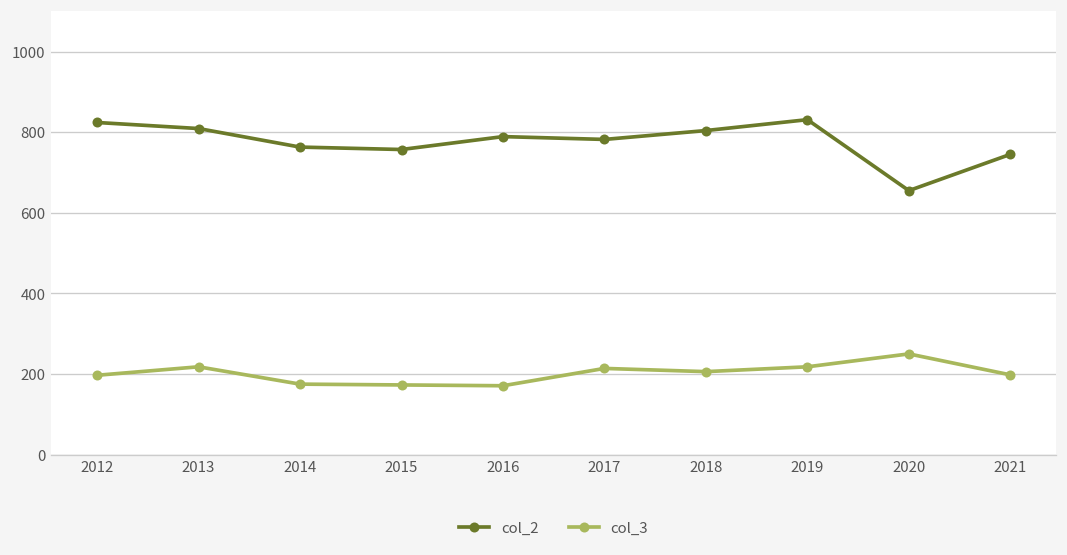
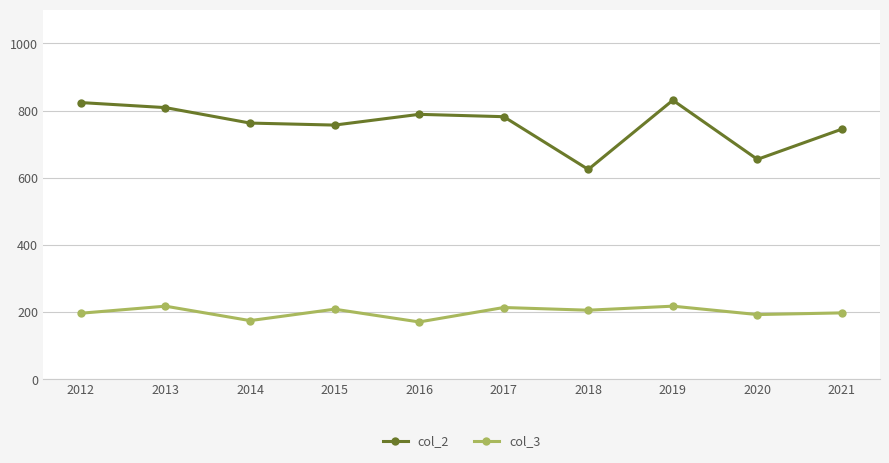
  {
    "col_2": {
      "2012": 820,
      "2013": 810,
      "2014": 760,
      "2015": 760,
      "2016": 790,
      "2017": 780,
-     "2018": 800,
+     "2018": 630,
      "2019": 830,
      "2020": 660,
      "2021": 750
    },
    "col_3": {
      "2012": 200,
      "2013": 220,
      "2014": 180,
-     "2015": 170,
+     "2015": 210,
      "2016": 170,
      "2017": 210,
      "2018": 210,
      "2019": 220,
-     "2020": 250,
+     "2020": 190,
      "2021": 200
    }
  }
